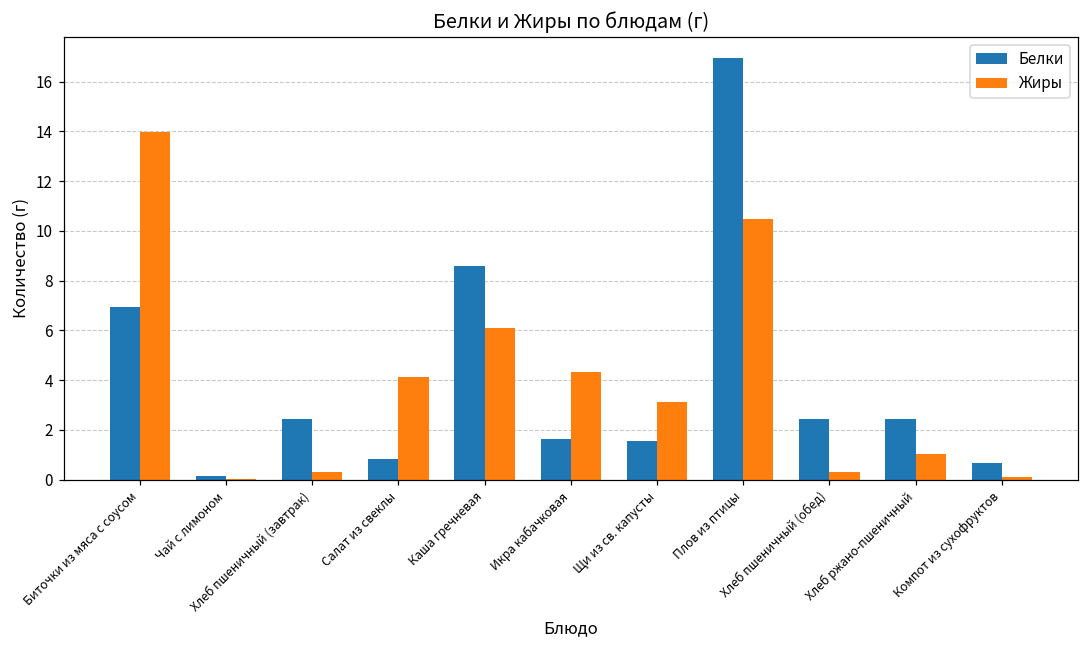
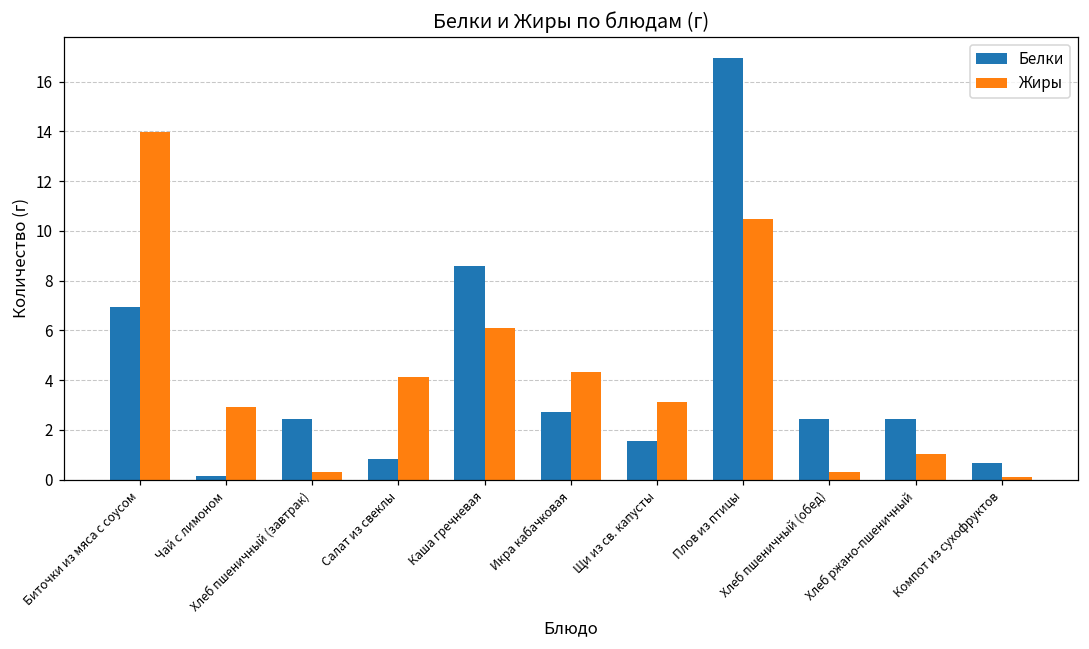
  {
    "Белки": {
      "Биточки из мяса с соусом": 6.9,
      "Чай с лимоном": 0.1,
      "Хлеб пшеничный (завтрак)": 2.4,
      "Салат из свеклы": 0.9,
      "Каша гречневая": 8.6,
-     "Икра кабачковая": 1.6,
+     "Икра кабачковая": 2.7,
      "Щи из св. капусты": 1.6,
      "Плов из птицы": 17.0,
      "Хлеб пшеничный (обед)": 2.4,
      "Хлеб ржано-пшеничный": 2.4,
      "Компот из сухофруктов": 0.7
    },
    "Жиры": {
      "Биточки из мяса с соусом": 14.0,
-     "Чай с лимоном": 0.0,
+     "Чай с лимоном": 2.9,
      "Хлеб пшеничный (завтрак)": 0.3,
      "Салат из свеклы": 4.1,
      "Каша гречневая": 6.1,
      "Икра кабачковая": 4.3,
      "Щи из св. капусты": 3.1,
      "Плов из птицы": 10.5,
      "Хлеб пшеничный (обед)": 0.3,
      "Хлеб ржано-пшеничный": 1.0
    }
  }
